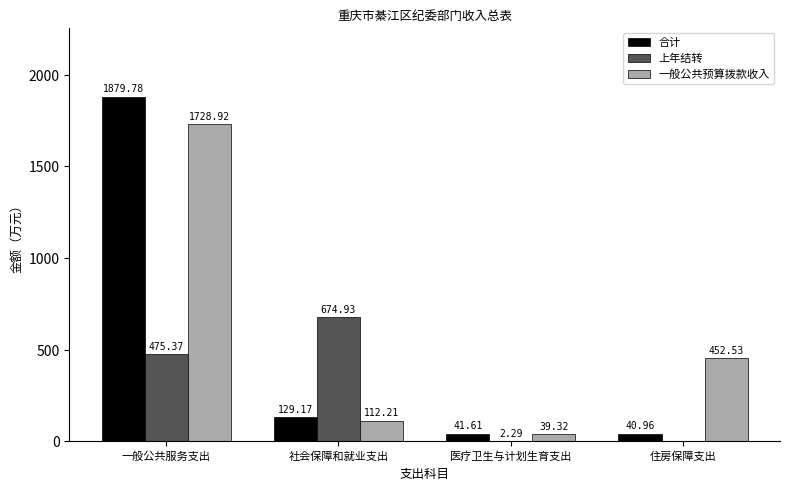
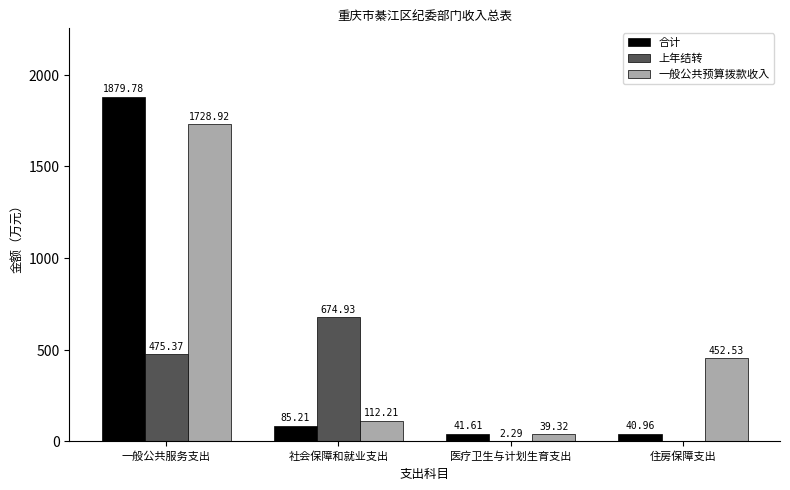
  {
    "合计": {
      "一般公共服务支出": 1879.78,
-     "社会保障和就业支出": 129.17,
+     "社会保障和就业支出": 85.21,
      "医疗卫生与计划生育支出": 41.61,
      "住房保障支出": 40.96
    },
    "上年结转": {
      "一般公共服务支出": 475.37,
      "社会保障和就业支出": 674.93,
      "医疗卫生与计划生育支出": 2.29
    },
    "一般公共预算拨款收入": {
      "一般公共服务支出": 1728.92,
      "社会保障和就业支出": 112.21,
      "医疗卫生与计划生育支出": 39.32,
      "住房保障支出": 452.53
    }
  }
